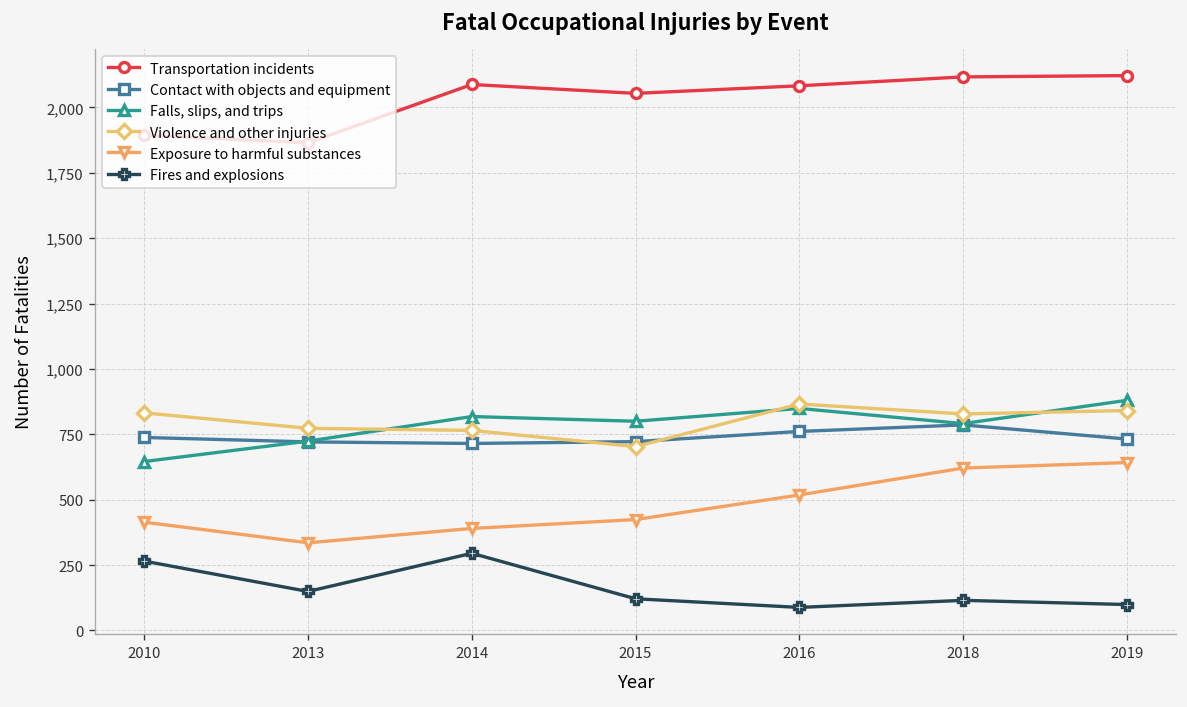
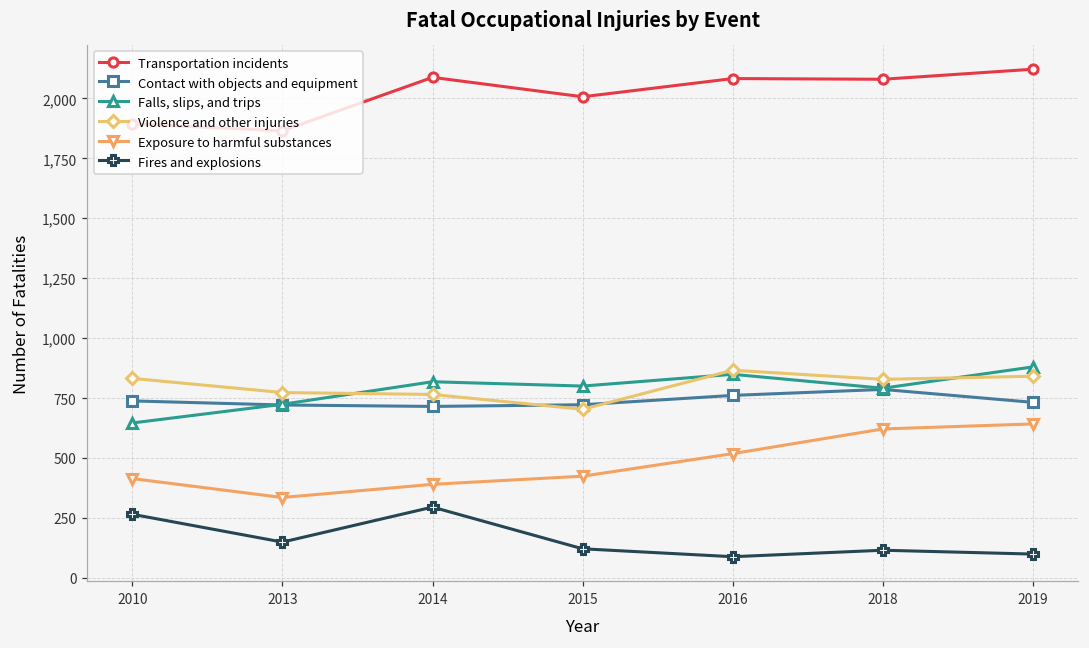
  {
    "Transportation incidents": {
      "2014": "2,090",
-     "2015": "2,050",
+     "2015": "2,010",
      "2016": "2,080",
-     "2018": "2,120",
+     "2018": "2,080",
      "2019": "2,120"
    },
    "Fires and explosions": {
      "2010": "270",
      "2013": "150",
      "2014": "300",
      "2015": "120",
      "2016": "90",
      "2018": "120",
      "2019": "100"
    }
  }
